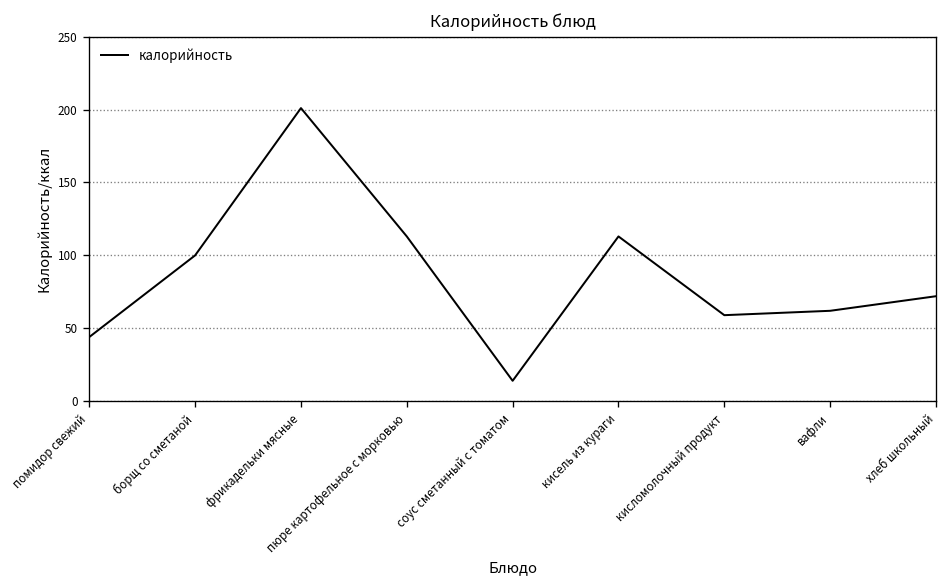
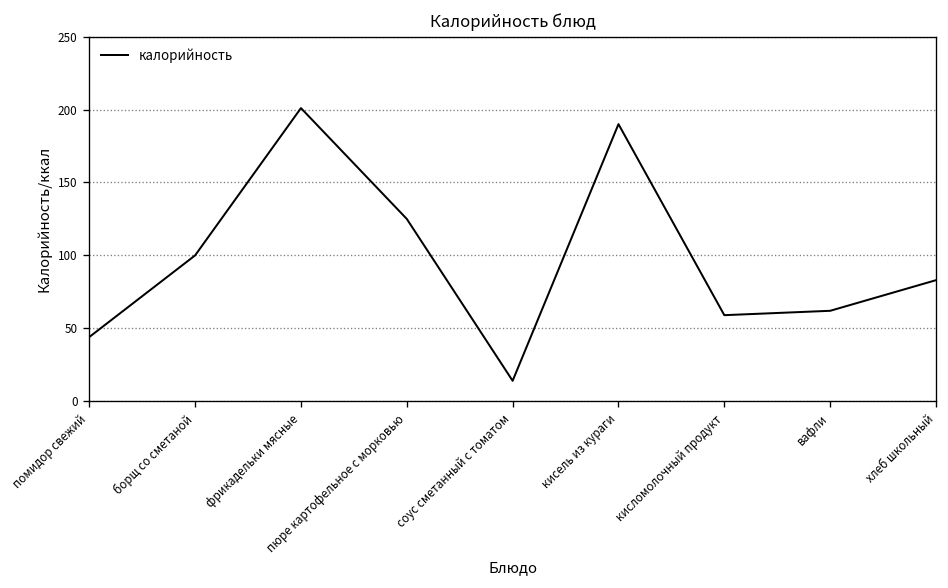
  {
    "помидор свежий": 44,
    "борщ со сметаной": 100,
    "фрикадельки мясные": 201,
-   "пюре картофельное с морковью": 113,
+   "пюре картофельное с морковью": 125,
    "соус сметанный с томатом": 14,
-   "кисель из кураги": 113,
+   "кисель из кураги": 190,
    "кисломолочный продукт": 59,
    "вафли": 62,
-   "хлеб школьный": 72
+   "хлеб школьный": 83
  }
